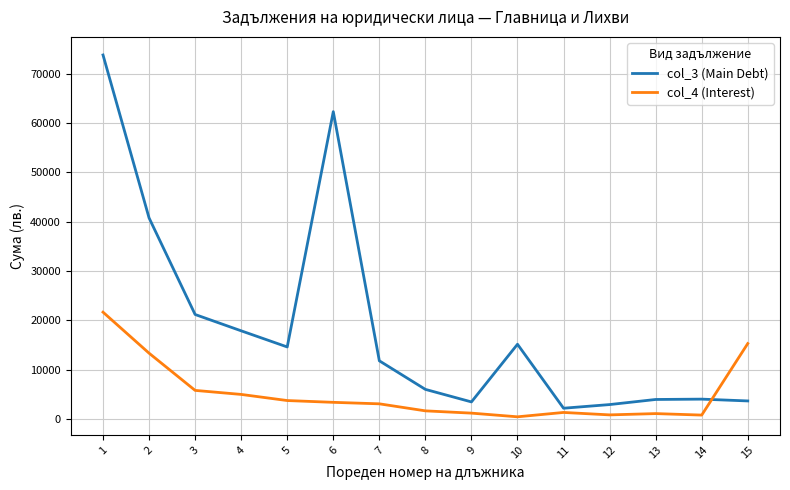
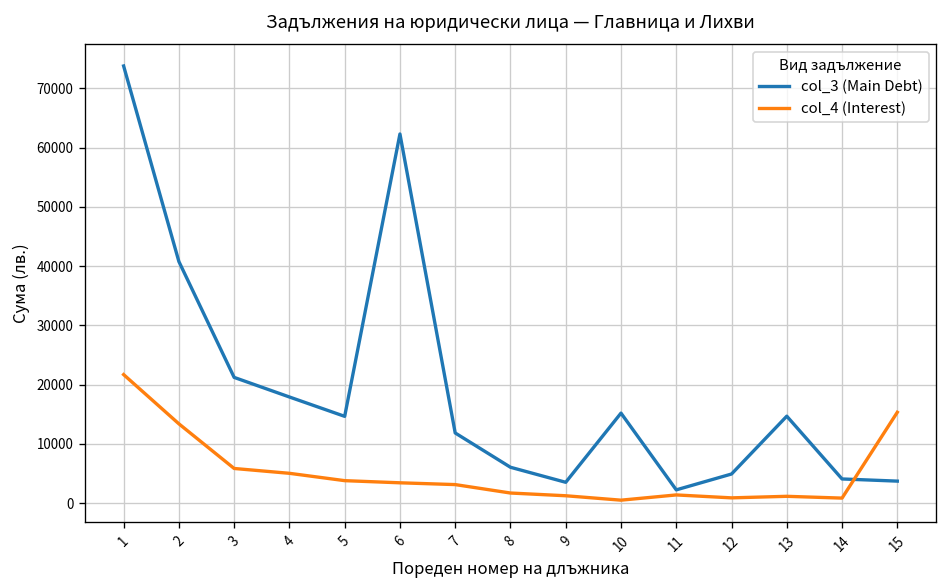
  {
    "col_3 (Main Debt)": {
      "1": 74000,
      "2": 41000,
      "3": 21000,
      "4": 18000,
      "5": 15000,
      "6": 62000,
      "7": 12000,
      "8": 6000,
      "9": 4000,
      "10": 15000,
      "11": 2000,
-     "12": 3000,
-     "13": 4000,
+     "12": 5000,
+     "13": 15000,
      "14": 4000,
      "15": 4000
    },
    "col_4 (Interest)": {
      "1": 22000,
      "2": 13000,
      "3": 6000,
      "4": 5000,
      "5": 4000,
      "6": 3000,
      "7": 3000,
      "8": 2000,
      "9": 1000,
      "10": 0,
      "11": 1000,
      "12": 1000,
      "13": 1000,
      "14": 1000,
      "15": 15000
    }
  }
